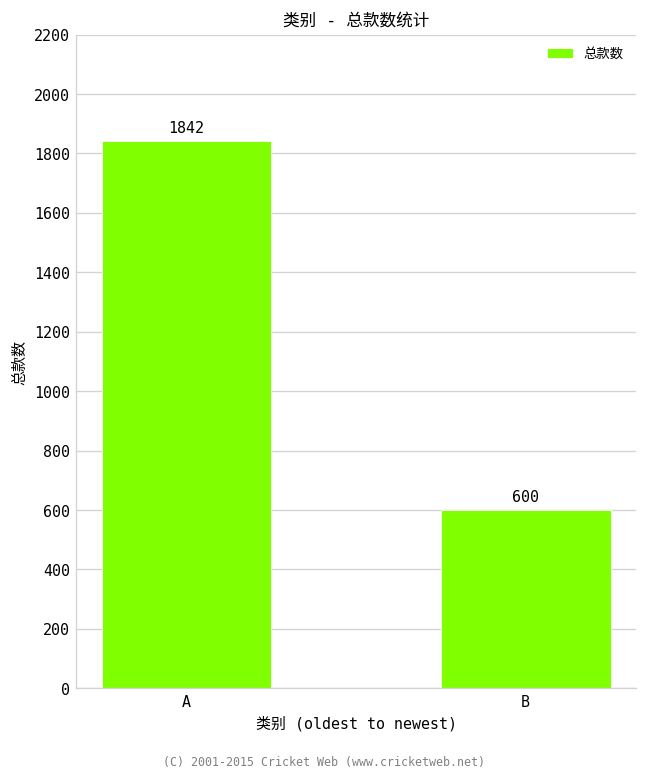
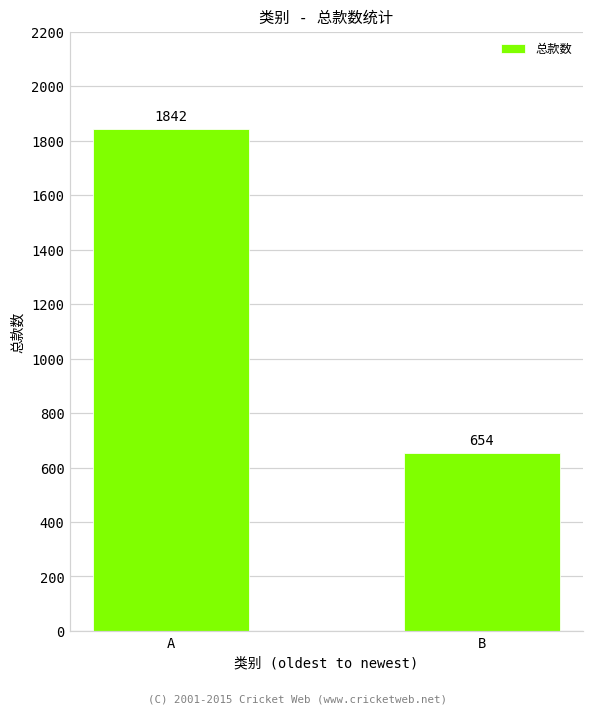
  {
    "A": 1842,
-   "B": 600
+   "B": 654
  }
